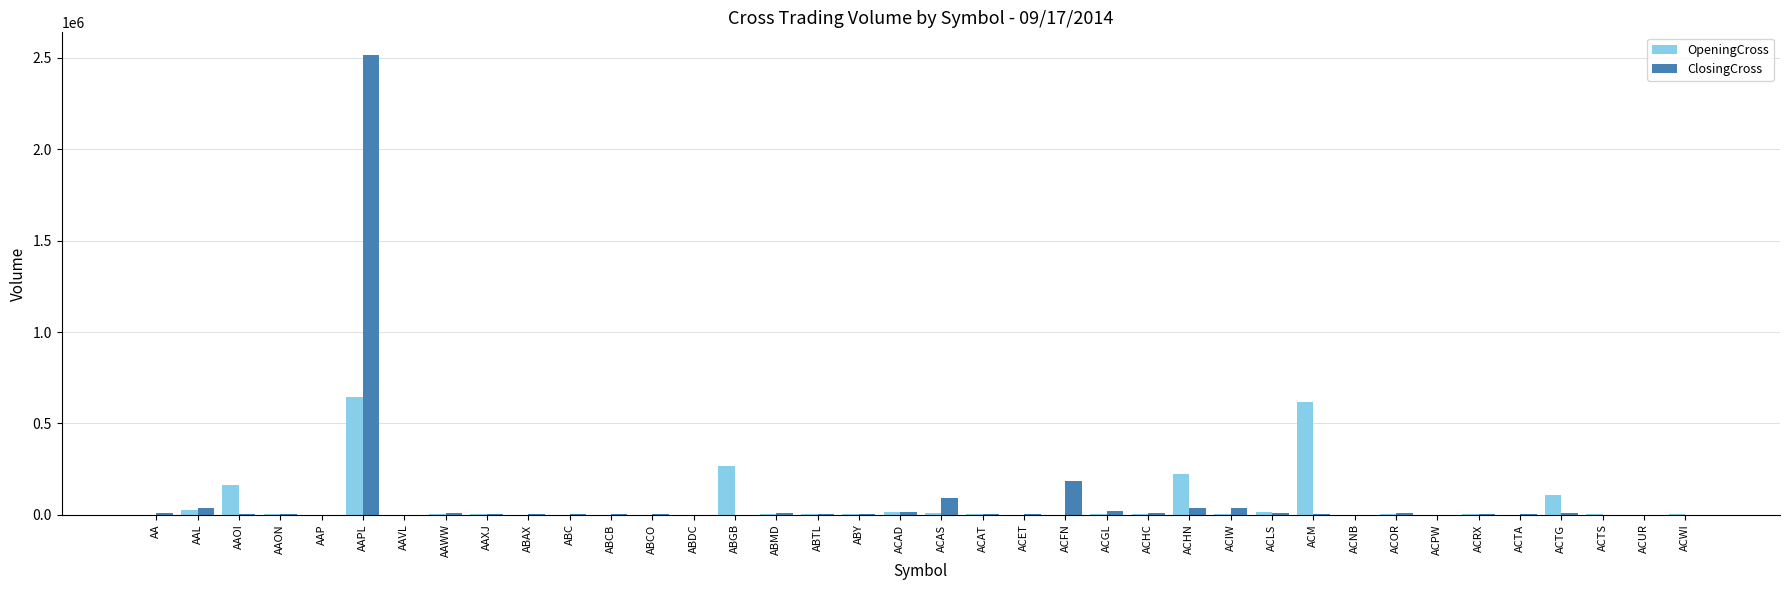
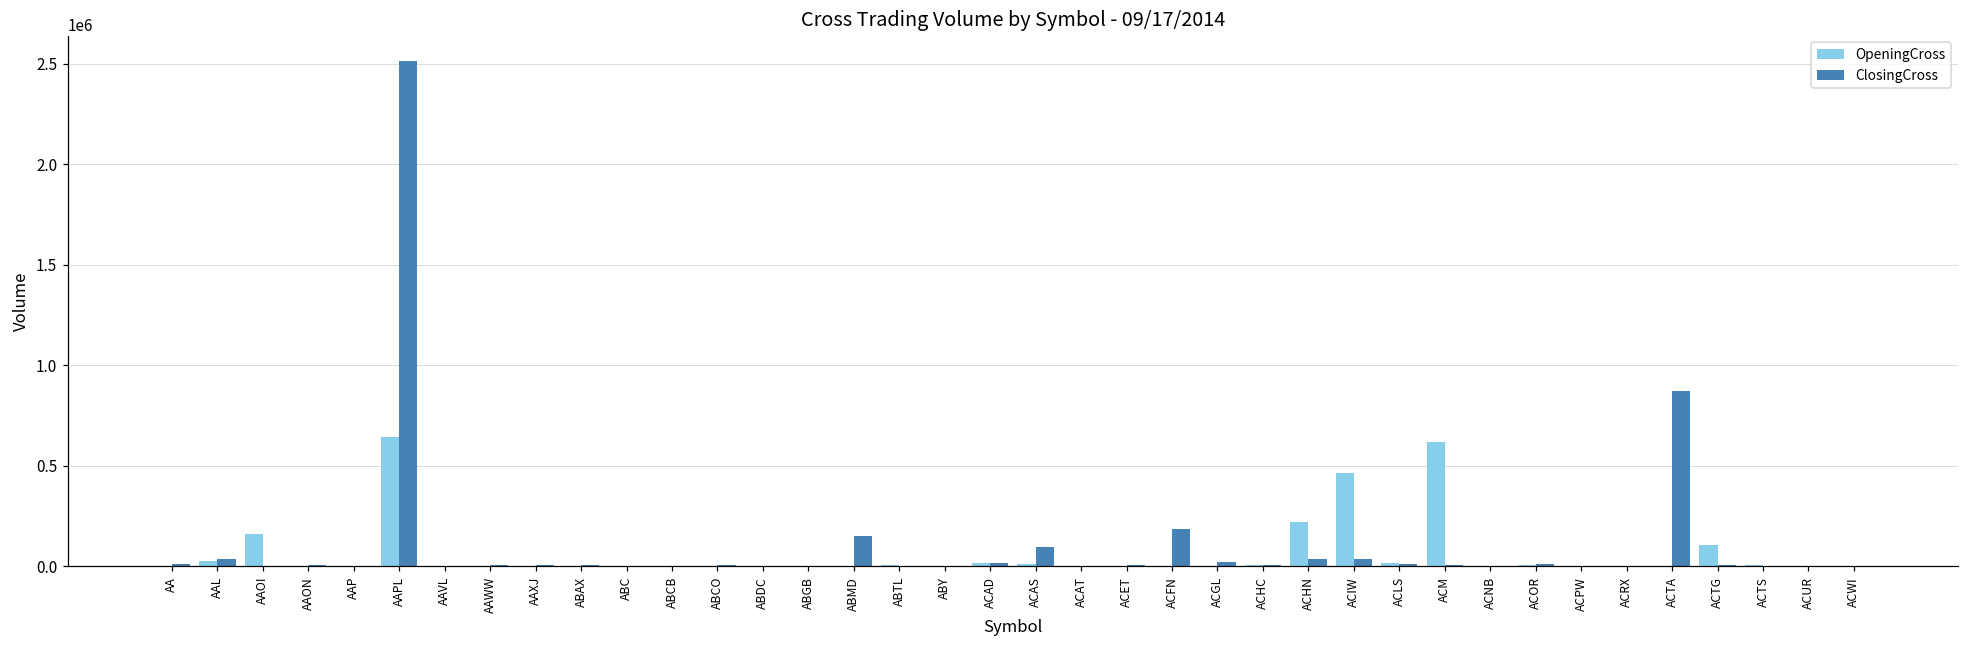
  {
    "OpeningCross": {
      "AA": 0,
      "AAL": 30000,
      "AAOI": 160000,
      "AAP": 0,
      "AAPL": 640000,
      "ABC": 0,
-     "ABGB": 270000,
+     "ABGB": 0,
      "ACAD": 10000,
      "ACHN": 220000,
-     "ACIW": 10000,
+     "ACIW": 460000,
      "ACLS": 20000,
      "ACM": 620000,
      "ACTG": 110000
    },
    "ClosingCross": {
      "AAL": 30000,
      "AAPL": 2510000,
      "ABGB": 0,
-     "ABMD": 10000,
+     "ABMD": 150000,
      "ACAD": 20000,
      "ACAS": 90000,
      "ACFN": 180000,
      "ACGL": 20000,
      "ACHN": 40000,
      "ACIW": 40000,
      "ACNB": 0,
      "ACPW": 0,
-     "ACTA": 0,
+     "ACTA": 870000,
      "ACUR": 0
    }
  }
